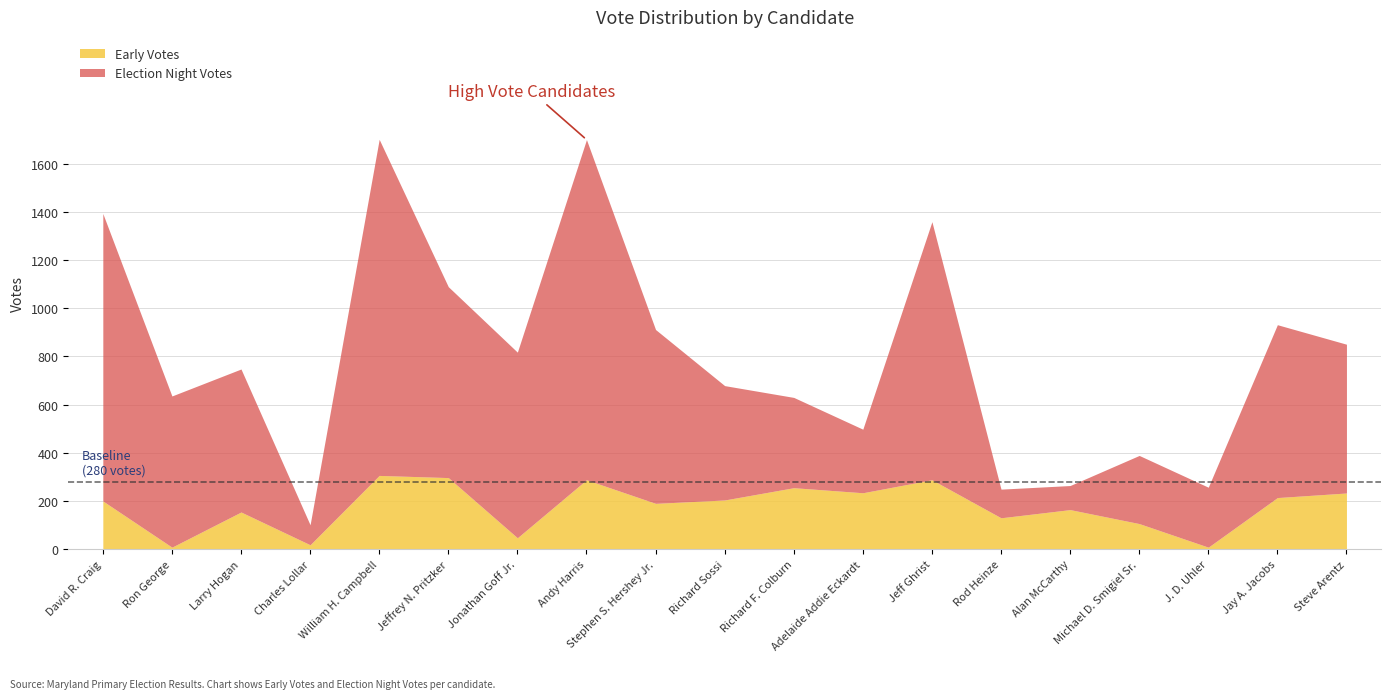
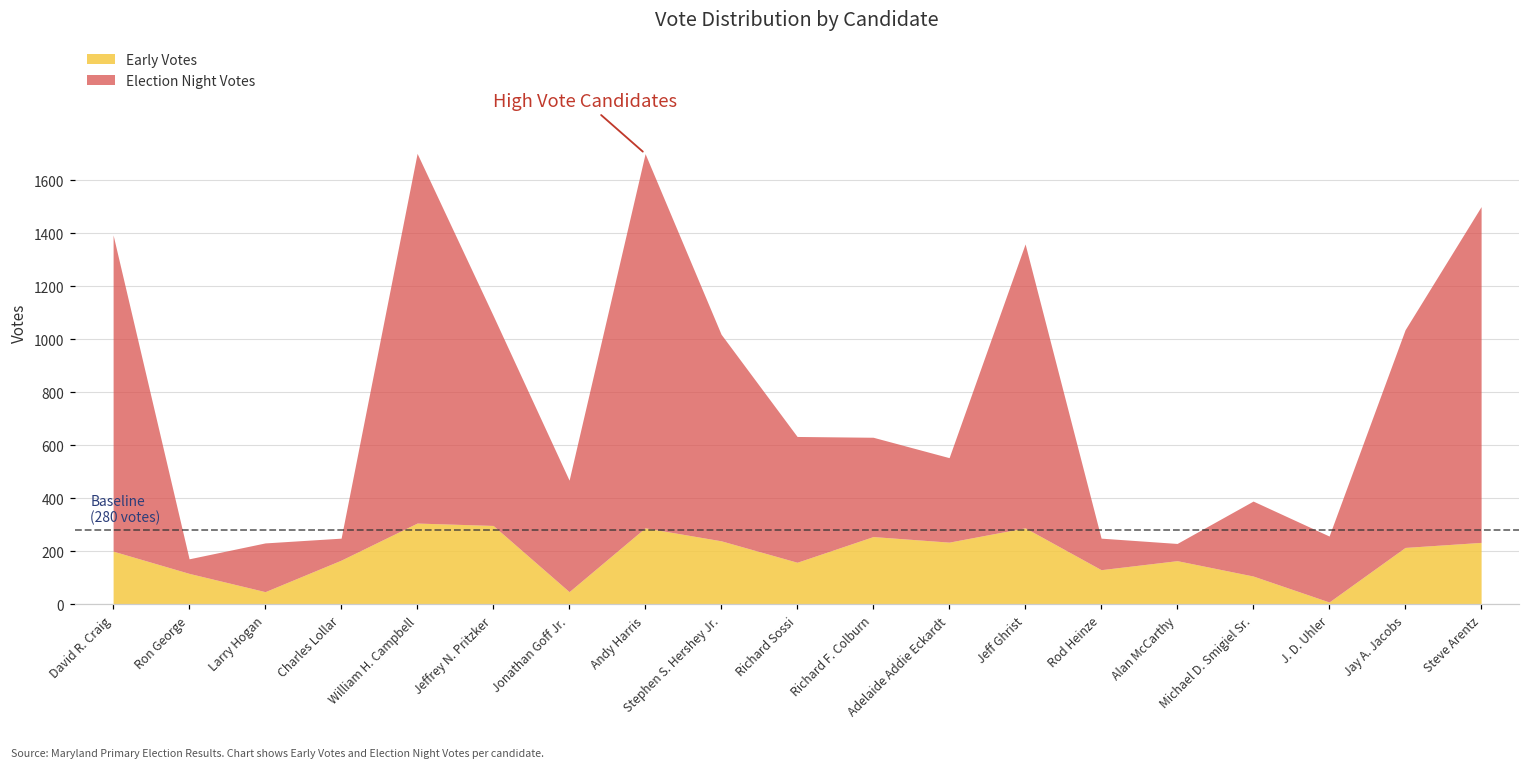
  {
    "Early Votes": {
-     "Ron George": 10,
-     "Larry Hogan": 150,
-     "Charles Lollar": 20,
+     "Ron George": 120,
+     "Larry Hogan": 50,
+     "Charles Lollar": 170,
      "William H. Campbell": 310,
      "Jeffrey N. Pritzker": 300,
      "Jonathan Goff Jr.": 50,
      "Andy Harris": 290,
-     "Stephen S. Hershey Jr.": 190,
-     "Richard Sossi": 200,
+     "Stephen S. Hershey Jr.": 240,
+     "Richard Sossi": 160,
      "Richard F. Colburn": 260,
      "Adelaide Addie Eckardt": 230,
      "Jeff Ghrist": 290,
      "Rod Heinze": 130,
      "Alan McCarthy": 160,
      "Michael D. Smigiel Sr.": 110,
      "Jay A. Jacobs": 210,
      "Steve Arentz": 230
    },
    "Election Night Votes": {
      "David R. Craig": 1190,
-     "Ron George": 630,
-     "Larry Hogan": 590,
+     "Ron George": 60,
+     "Larry Hogan": 180,
      "Charles Lollar": 80,
      "William H. Campbell": 1400,
      "Jeffrey N. Pritzker": 790,
-     "Jonathan Goff Jr.": 770,
+     "Jonathan Goff Jr.": 420,
      "Andy Harris": 1410,
-     "Stephen S. Hershey Jr.": 720,
+     "Stephen S. Hershey Jr.": 780,
      "Richard Sossi": 480,
      "Richard F. Colburn": 380,
-     "Adelaide Addie Eckardt": 260,
+     "Adelaide Addie Eckardt": 320,
      "Jeff Ghrist": 1070,
      "Rod Heinze": 120,
-     "Alan McCarthy": 100,
+     "Alan McCarthy": 70,
      "Michael D. Smigiel Sr.": 280,
      "J. D. Uhler": 250,
-     "Jay A. Jacobs": 720,
-     "Steve Arentz": 620
+     "Jay A. Jacobs": 820,
+     "Steve Arentz": 1270
    }
  }
